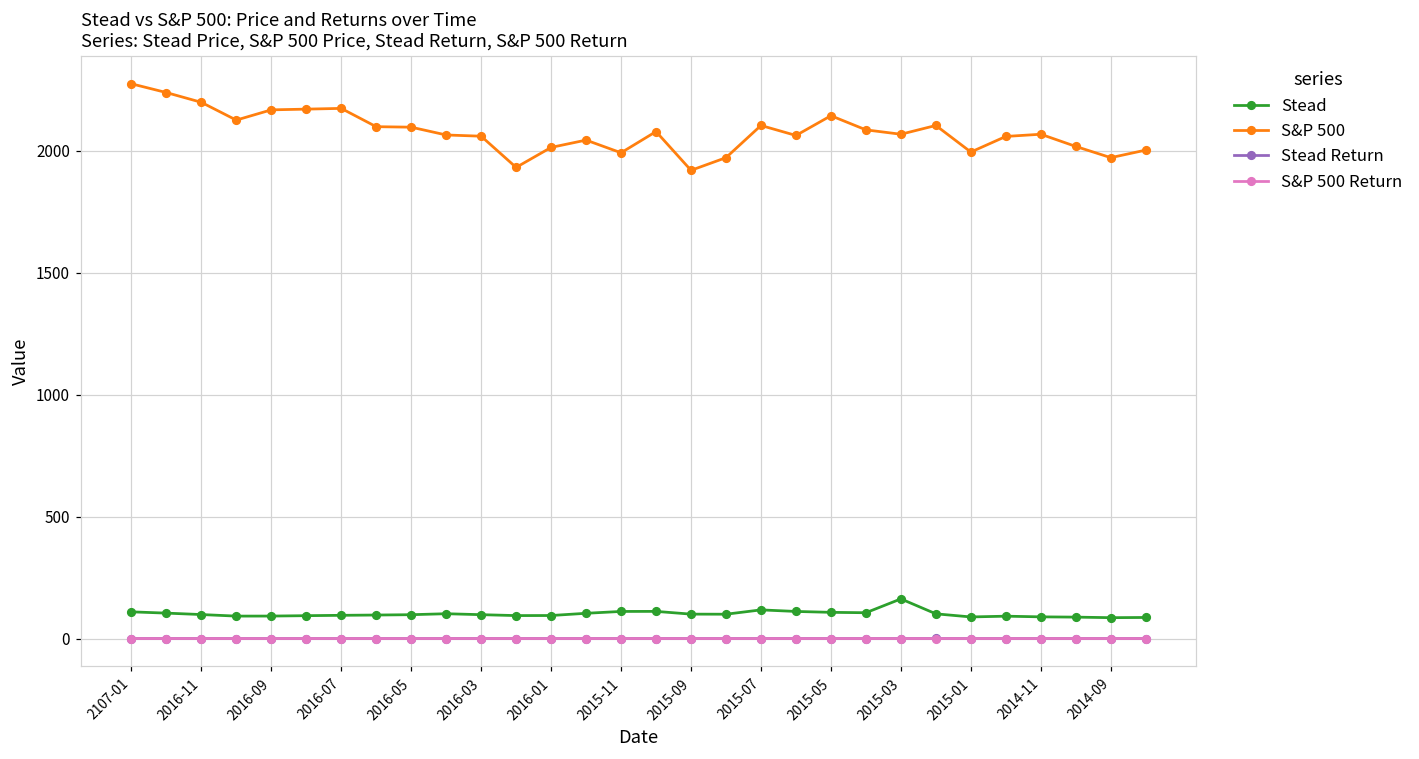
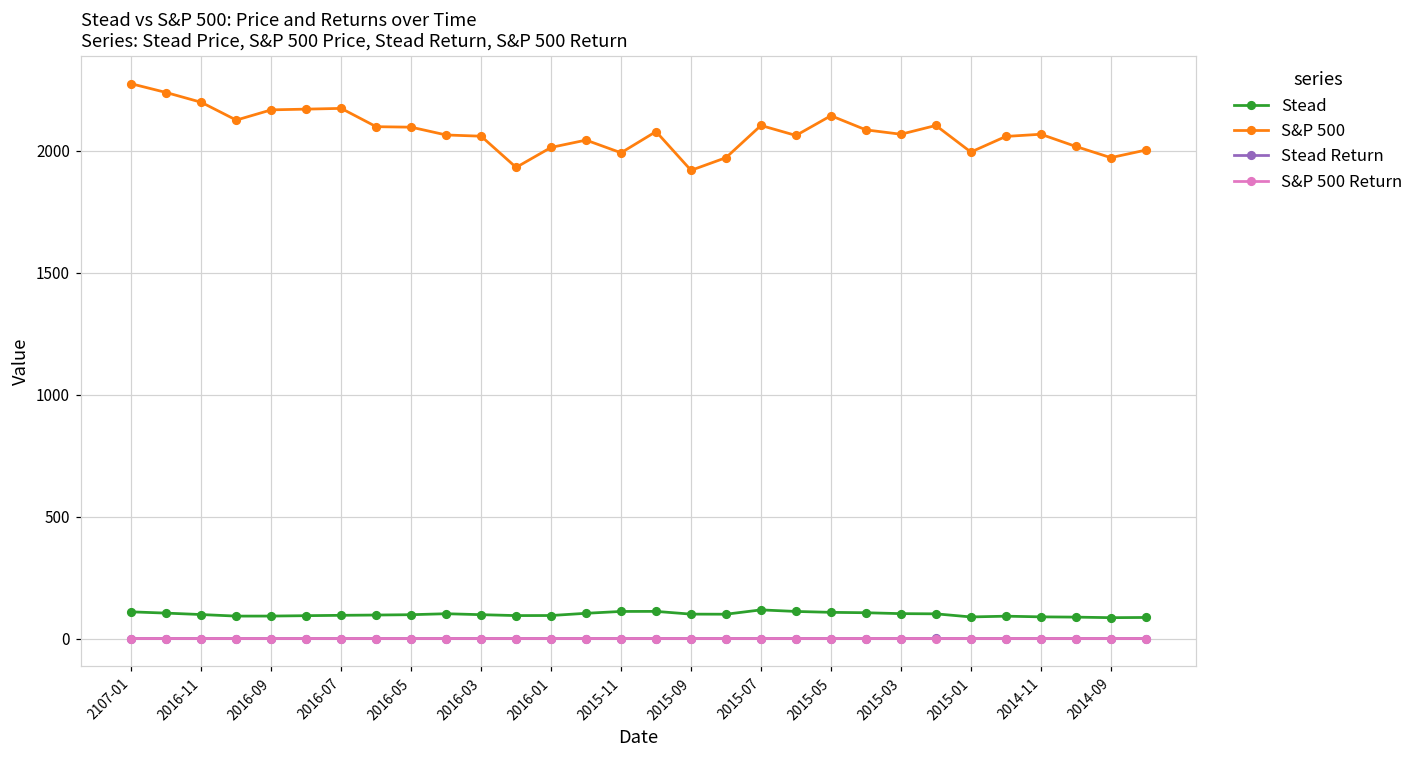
  {
    "Stead": {
      "2107-01": 110,
      "2016-11": 100,
      "2016-09": 90,
      "2016-07": 100,
      "2016-05": 100,
      "2016-03": 100,
      "2016-01": 90,
      "2015-11": 110,
      "2015-09": 100,
      "2015-07": 120,
      "2015-05": 110,
-     "2015-03": 160,
+     "2015-03": 100,
      "2015-01": 90,
      "2014-11": 90,
      "2014-09": 90
    },
    "S&P 500": {
      "2107-01": 2280,
      "2016-11": 2200,
      "2016-09": 2170,
      "2016-07": 2170,
      "2016-05": 2100,
      "2016-03": 2060,
      "2016-01": 2010,
      "2015-11": 1990,
      "2015-09": 1920,
      "2015-07": 2100,
      "2015-05": 2140,
      "2015-03": 2070,
      "2015-01": 2000,
      "2014-11": 2070,
      "2014-09": 1970
    },
    "S&P 500 Return": {
      "2107-01": 0,
      "2016-11": 0,
      "2016-09": 0,
      "2016-07": 0,
      "2016-05": 0,
      "2016-03": 0,
      "2016-01": 0,
      "2015-11": 0,
      "2015-09": 0,
      "2015-07": 0,
      "2015-05": 0,
      "2015-03": 0,
      "2015-01": 0,
      "2014-11": 0,
      "2014-09": 0
    }
  }
